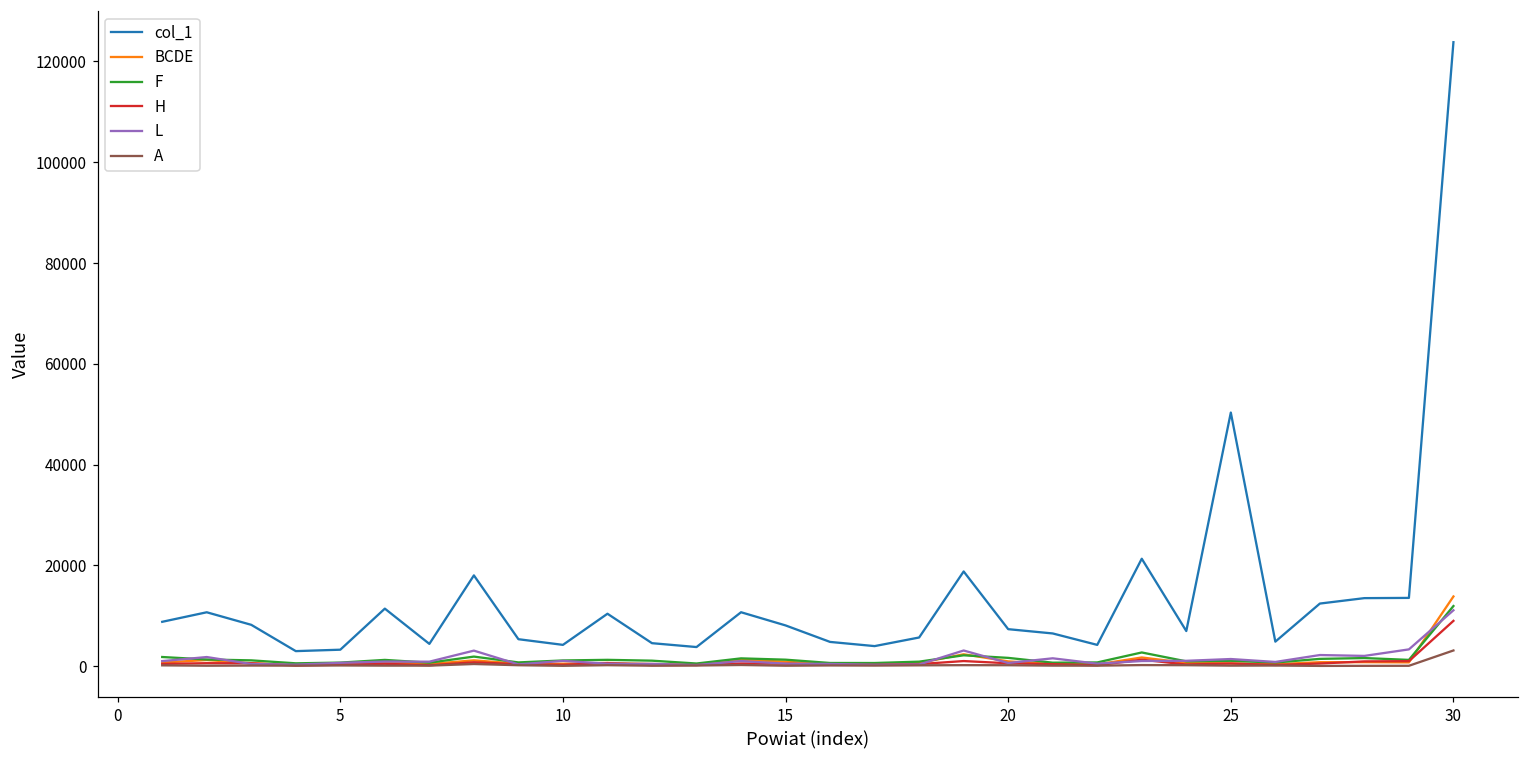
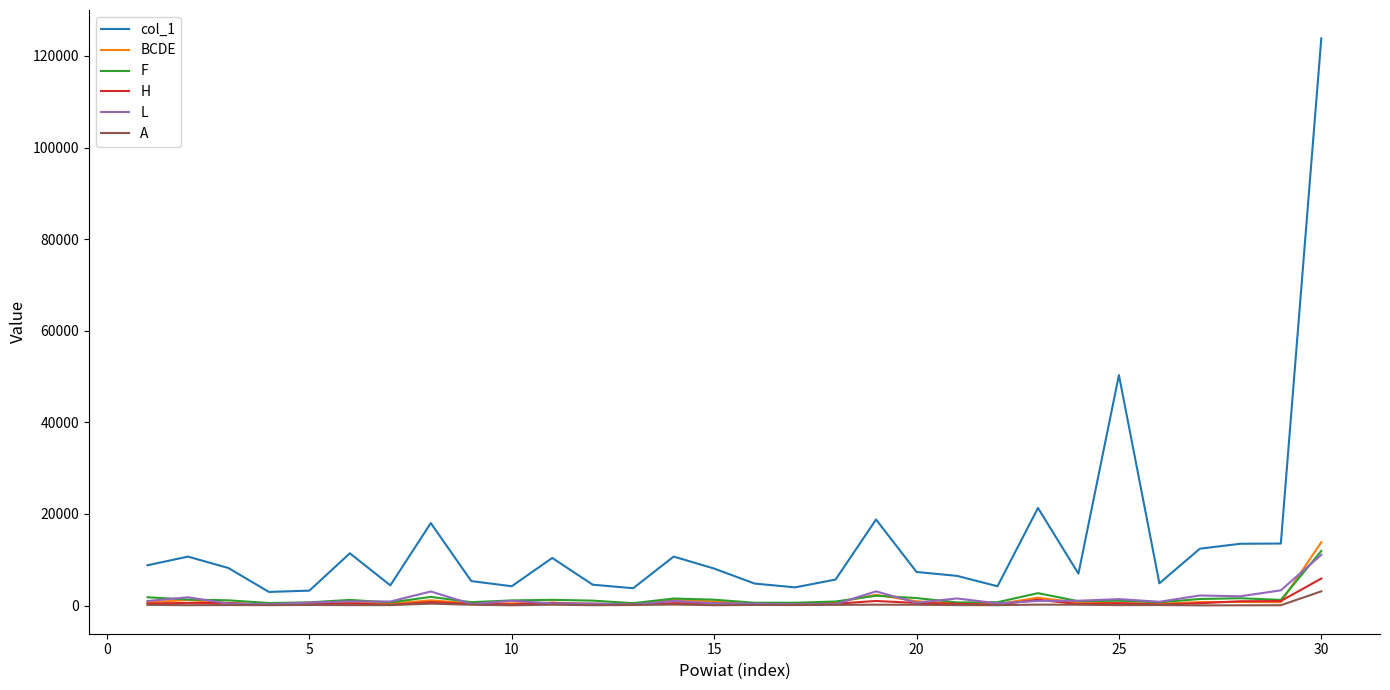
  {
    "col_1": {
      "5": 3000,
      "10": 4000,
      "15": 8000,
      "20": 7000,
      "25": 50000,
      "30": 124000
    },
    "BCDE": {
      "30": 14000
    },
    "F": {
      "20": 2000,
      "30": 12000
    },
    "H": {
-     "30": 9000
+     "30": 6000
    },
    "L": {
      "30": 11000
    },
    "A": {
      "30": 3000
    }
  }
